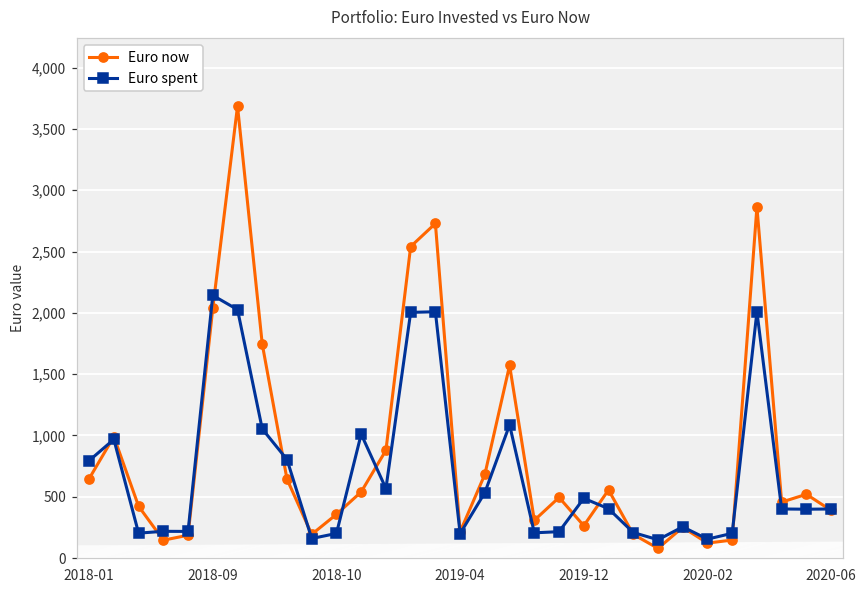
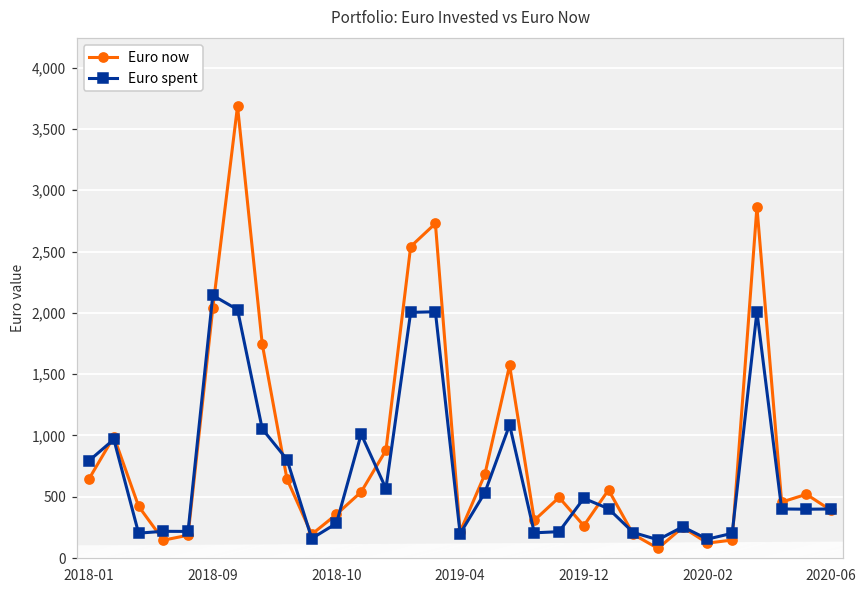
  {
    "Euro now": {
      "2018-01": "650",
      "2018-09": "2,040",
      "2018-10": "360",
      "2019-12": "260",
      "2020-02": "120"
    },
    "Euro spent": {
      "2018-01": "790",
      "2018-09": "2,140",
-     "2018-10": "200",
+     "2018-10": "280",
      "2019-12": "490",
      "2020-02": "150"
    }
  }
